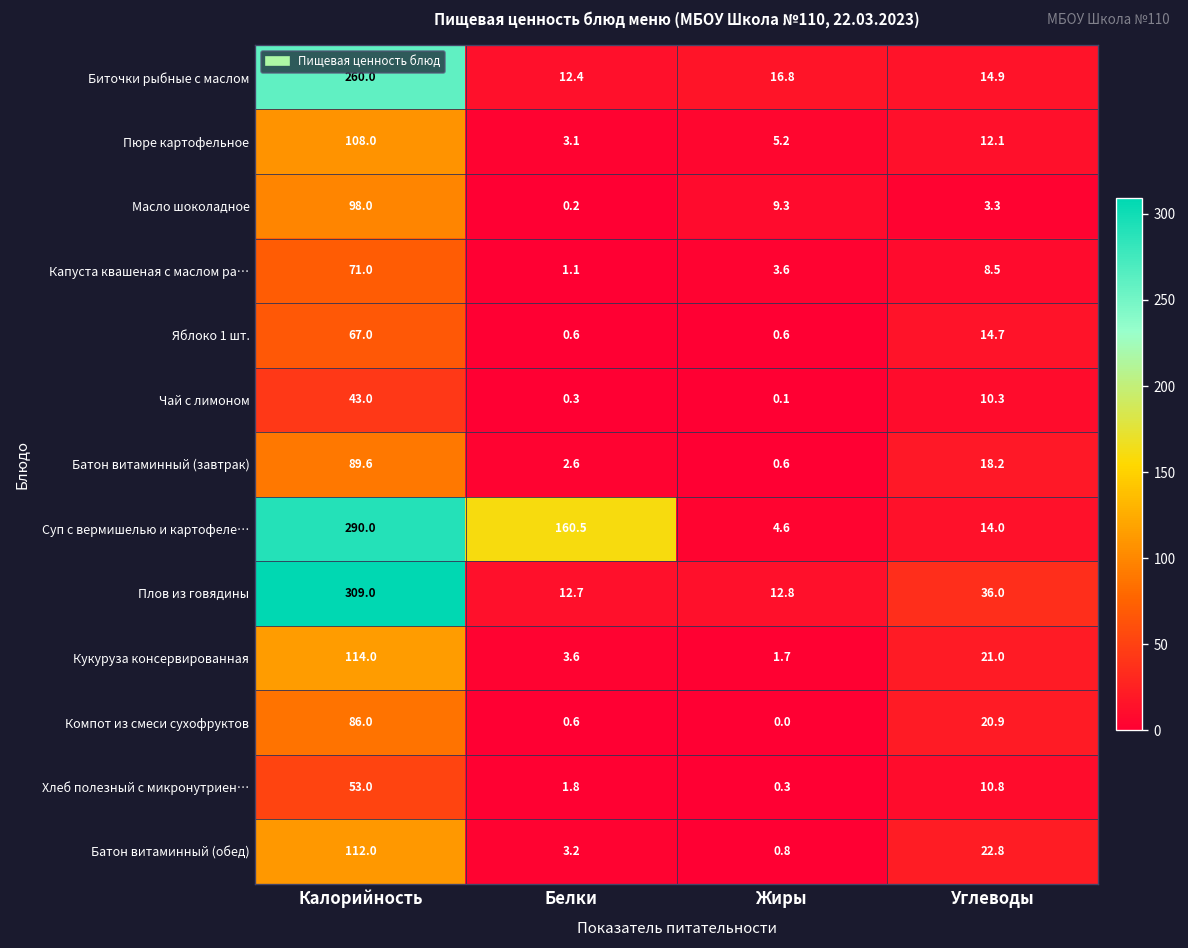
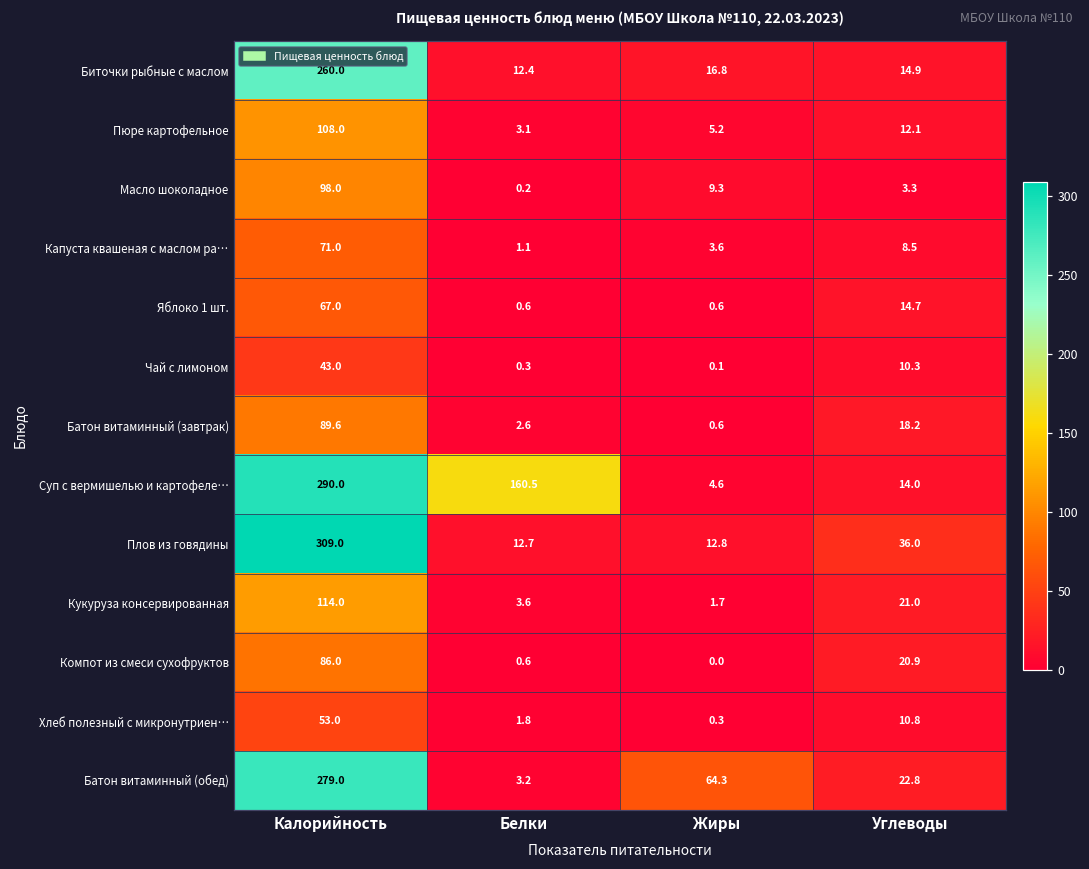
  {
    "Биточки рыбные с маслом": {
      "Белки": 12.4,
      "Жиры": 16.8,
      "Углеводы": 14.9
    },
    "Пюре картофельное": {
      "Калорийность": 108.0,
      "Белки": 3.1,
      "Жиры": 5.2,
      "Углеводы": 12.1
    },
    "Масло шоколадное": {
      "Калорийность": 98.0,
      "Белки": 0.2,
      "Жиры": 9.3,
      "Углеводы": 3.3
    },
    "Капуста квашеная с маслом ра…": {
      "Калорийность": 71.0,
      "Белки": 1.1,
      "Жиры": 3.6,
      "Углеводы": 8.5
    },
    "Яблоко 1 шт.": {
      "Калорийность": 67.0,
      "Белки": 0.6,
      "Жиры": 0.6,
      "Углеводы": 14.7
    },
    "Чай с лимоном": {
      "Калорийность": 43.0,
      "Белки": 0.3,
      "Жиры": 0.1,
      "Углеводы": 10.3
    },
    "Батон витаминный (завтрак)": {
      "Калорийность": 89.6,
      "Белки": 2.6,
      "Жиры": 0.6,
      "Углеводы": 18.2
    },
    "Суп с вермишелью и картофеле…": {
      "Калорийность": 290.0,
      "Белки": 160.5,
      "Жиры": 4.6,
      "Углеводы": 14.0
    },
    "Плов из говядины": {
      "Калорийность": 309.0,
      "Белки": 12.7,
      "Жиры": 12.8,
      "Углеводы": 36.0
    },
    "Кукуруза консервированная": {
      "Калорийность": 114.0,
      "Белки": 3.6,
      "Жиры": 1.7,
      "Углеводы": 21.0
    },
    "Компот из смеси сухофруктов": {
      "Калорийность": 86.0,
      "Белки": 0.6,
      "Жиры": 0.0,
      "Углеводы": 20.9
    },
    "Хлеб полезный с микронутриен…": {
      "Калорийность": 53.0,
      "Белки": 1.8,
      "Жиры": 0.3,
      "Углеводы": 10.8
    },
    "Батон витаминный (обед)": {
-     "Калорийность": 112.0,
+     "Калорийность": 279.0,
      "Белки": 3.2,
-     "Жиры": 0.8,
+     "Жиры": 64.3,
      "Углеводы": 22.8
    }
  }
